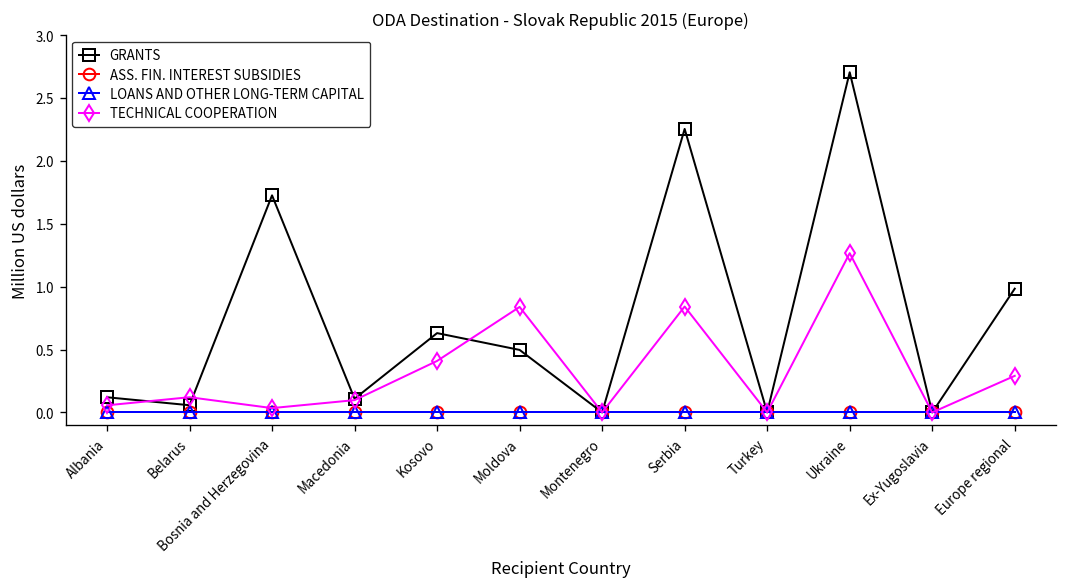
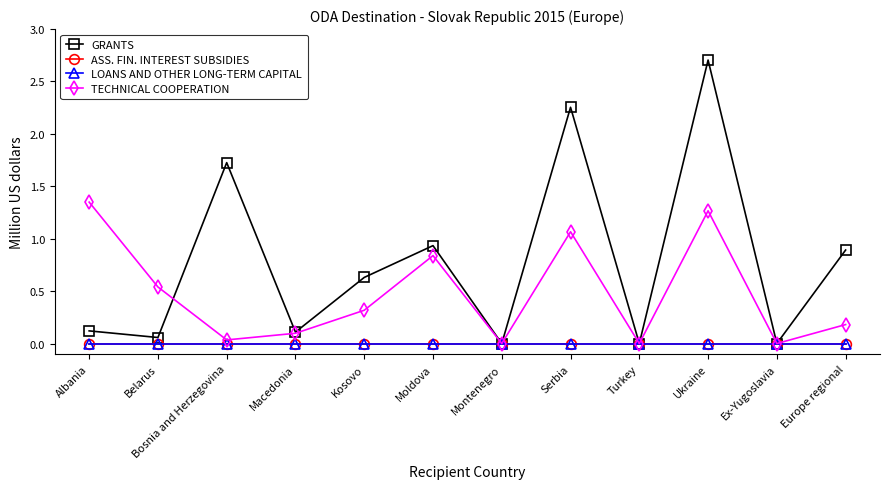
  {
    "GRANTS": {
      "Albania": 0.12,
      "Belarus": 0.06,
      "Bosnia and Herzegovina": 1.73,
      "Kosovo": 0.63,
-     "Moldova": 0.50,
+     "Moldova": 0.93,
      "Serbia": 2.25,
      "Ukraine": 2.70,
-     "Europe regional": 0.98
+     "Europe regional": 0.89
    },
    "LOANS AND OTHER LONG-TERM CAPITAL": {
      "Albania": 0.00,
      "Belarus": 0.00,
      "Bosnia and Herzegovina": 0.00,
      "Macedonia": 0.00,
      "Kosovo": 0.00,
      "Moldova": 0.00,
      "Serbia": 0.00,
      "Ukraine": 0.00,
      "Europe regional": 0.00
    },
    "TECHNICAL COOPERATION": {
-     "Albania": 0.06,
-     "Belarus": 0.12,
+     "Albania": 1.35,
+     "Belarus": 0.54,
      "Bosnia and Herzegovina": 0.03,
-     "Kosovo": 0.41,
+     "Kosovo": 0.32,
      "Moldova": 0.84,
-     "Serbia": 0.84,
+     "Serbia": 1.07,
      "Ukraine": 1.27,
-     "Europe regional": 0.29
+     "Europe regional": 0.18
    }
  }
